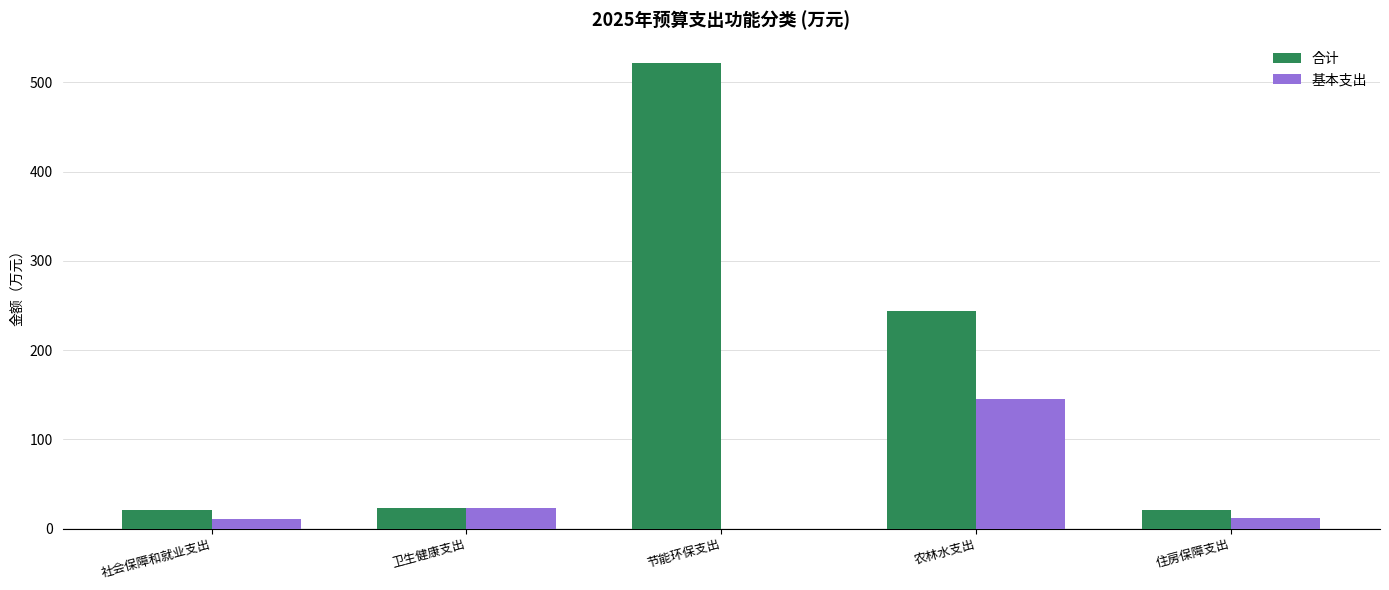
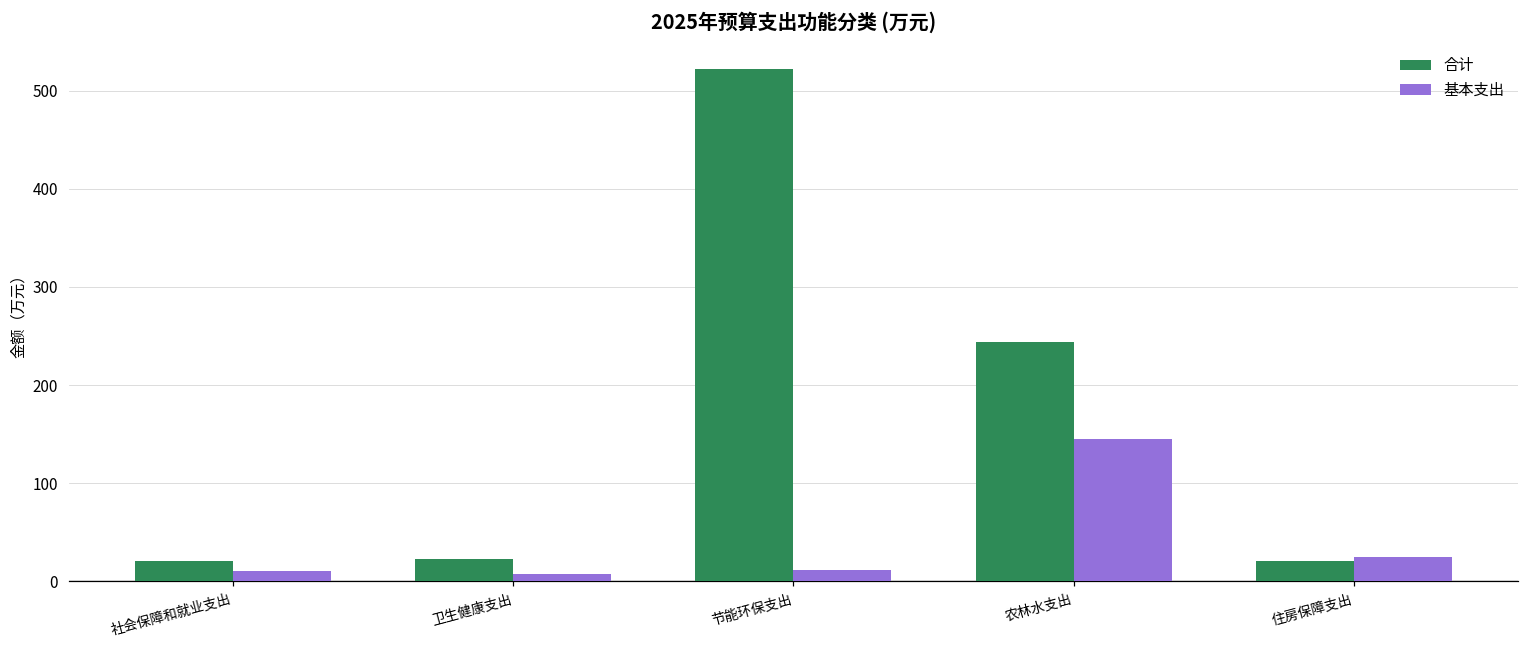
  {
    "合计": {
      "社会保障和就业支出": 20,
      "卫生健康支出": 20,
      "节能环保支出": 520,
      "农林水支出": 240,
      "住房保障支出": 20
    },
    "基本支出": {
      "社会保障和就业支出": 10,
-     "卫生健康支出": 20,
-     "节能环保支出": 0,
+     "卫生健康支出": 10,
+     "节能环保支出": 10,
      "农林水支出": 140,
-     "住房保障支出": 10
+     "住房保障支出": 30
    }
  }
